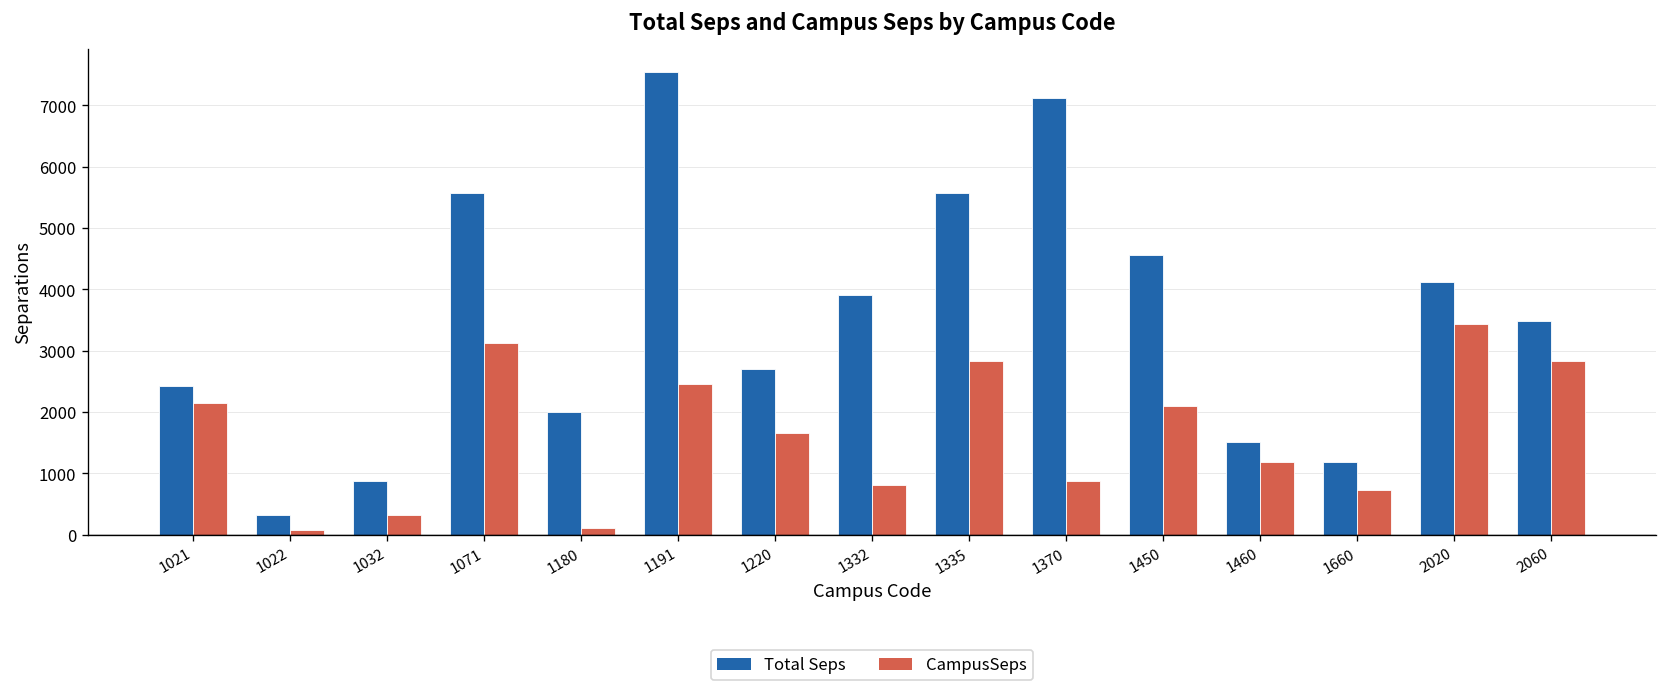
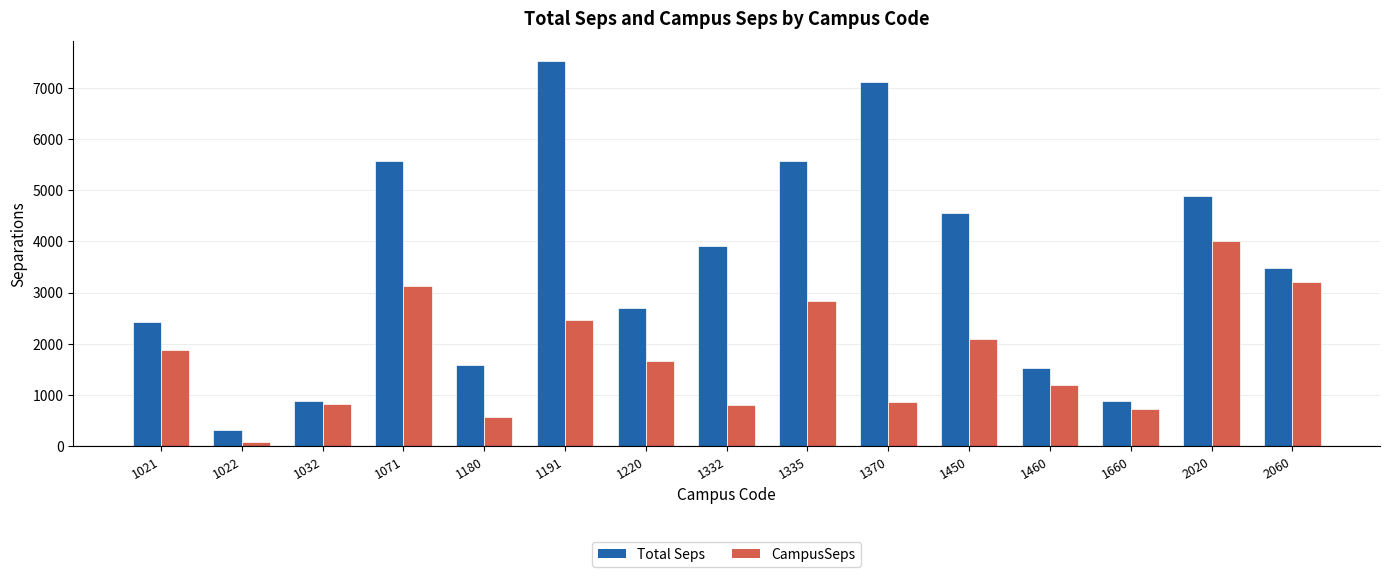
  {
    "Total Seps": {
      "1021": 2400,
      "1022": 300,
      "1032": 900,
      "1071": 5600,
-     "1180": 2000,
+     "1180": 1600,
      "1191": 7500,
      "1220": 2700,
      "1332": 3900,
      "1335": 5600,
      "1370": 7100,
      "1450": 4600,
      "1460": 1500,
-     "1660": 1200,
-     "2020": 4100,
+     "1660": 900,
+     "2020": 4900,
      "2060": 3500
    },
    "CampusSeps": {
-     "1021": 2100,
+     "1021": 1900,
      "1022": 100,
-     "1032": 300,
+     "1032": 800,
      "1071": 3100,
-     "1180": 100,
+     "1180": 600,
      "1191": 2500,
      "1220": 1700,
      "1332": 800,
      "1335": 2800,
      "1370": 900,
      "1450": 2100,
      "1460": 1200,
      "1660": 700,
-     "2020": 3400,
-     "2060": 2800
+     "2020": 4000,
+     "2060": 3200
    }
  }
